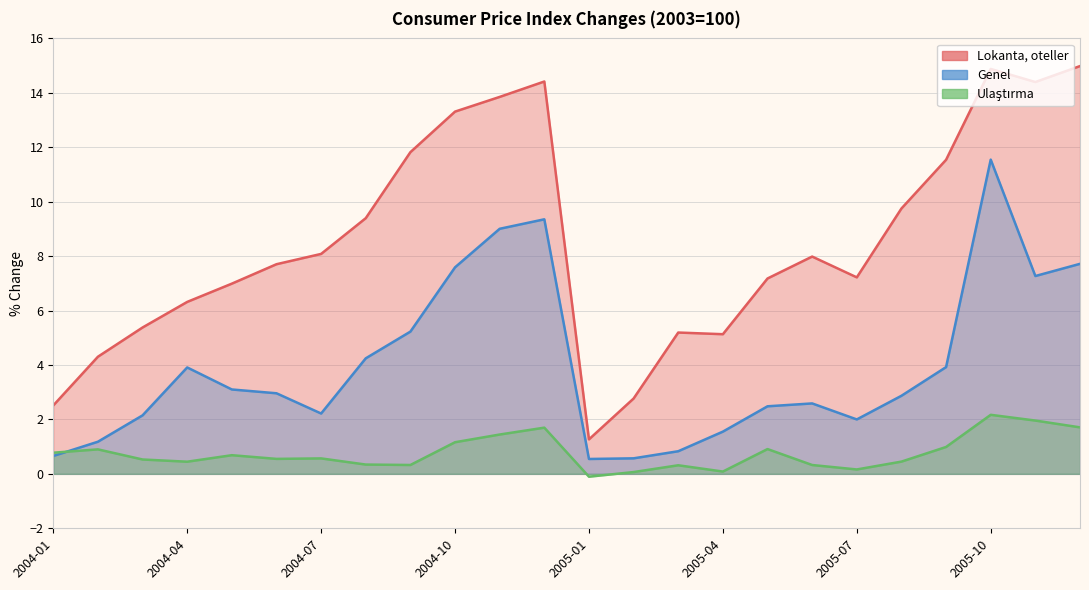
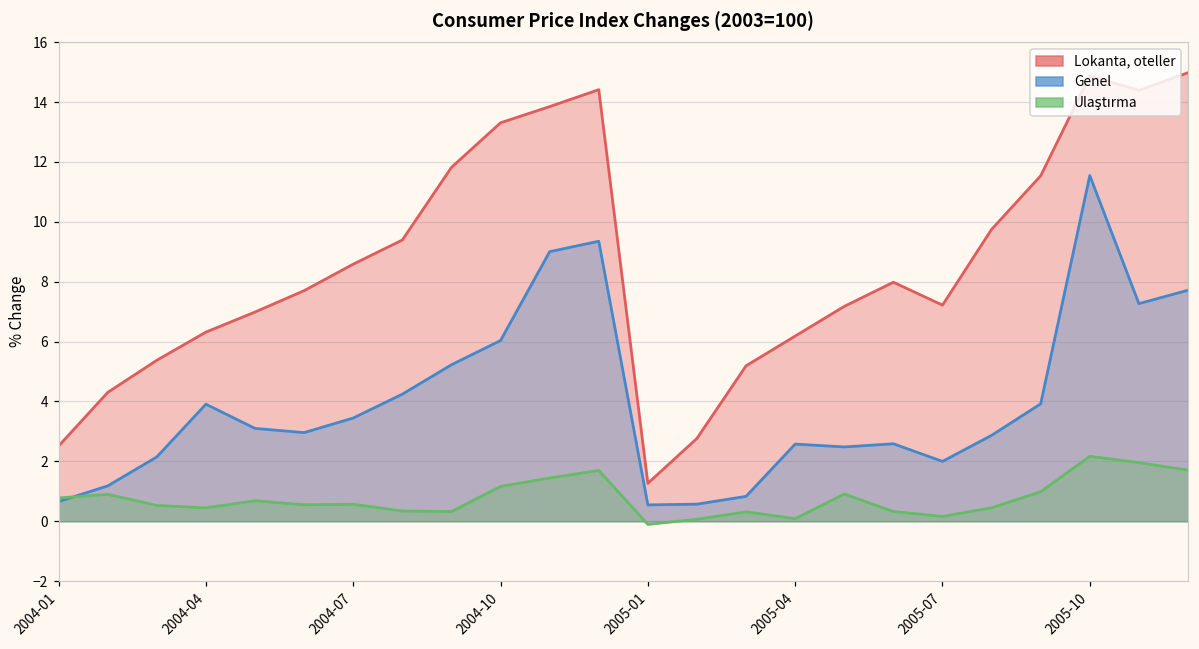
  {
    "Lokanta, oteller": {
      "2004-01": 2.5,
      "2004-04": 6.3,
-     "2004-07": 8.1,
+     "2004-07": 8.6,
      "2004-10": 13.3,
      "2005-01": 1.3,
-     "2005-04": 5.1,
+     "2005-04": 6.2,
      "2005-07": 7.2
    },
    "Genel": {
      "2004-01": 0.7,
      "2004-04": 3.9,
-     "2004-07": 2.2,
-     "2004-10": 7.6,
+     "2004-07": 3.4,
+     "2004-10": 6.0,
      "2005-01": 0.5,
-     "2005-04": 1.6,
+     "2005-04": 2.6,
      "2005-07": 2.0,
      "2005-10": 11.5
    }
  }
